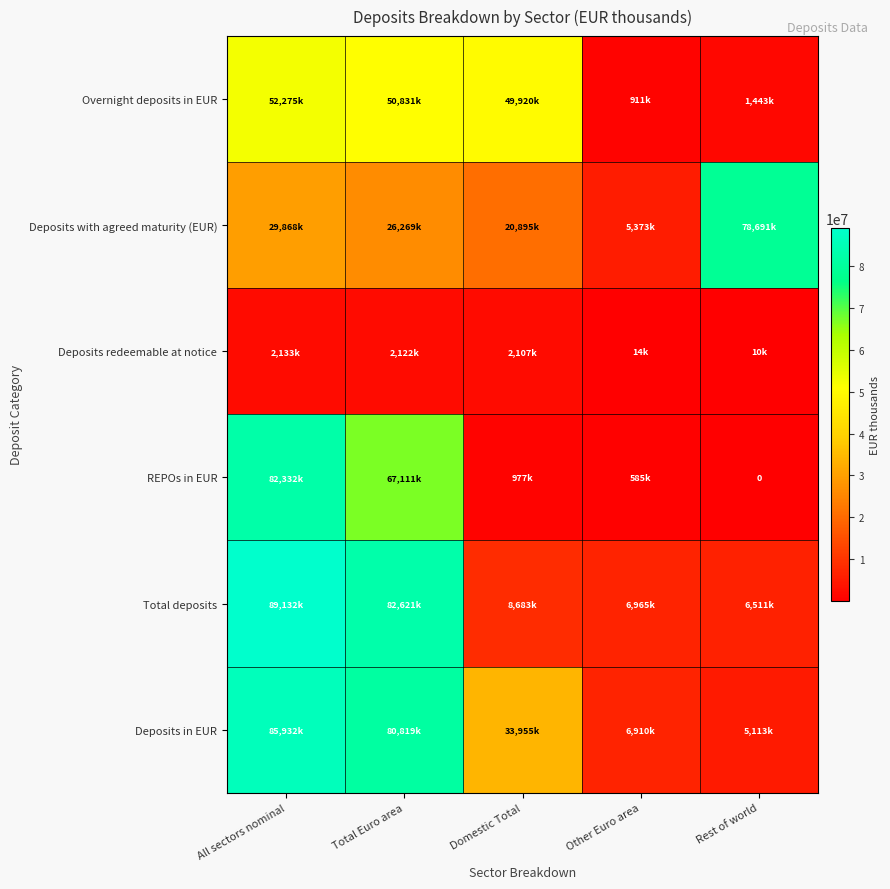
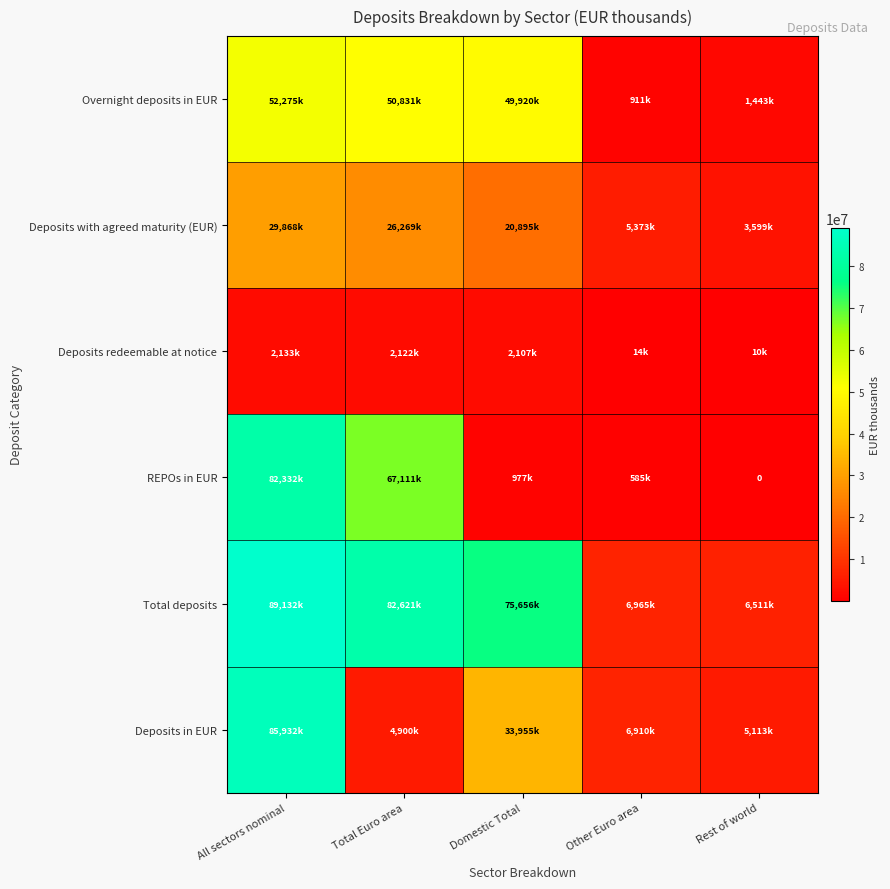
  {
    "Overnight deposits in EUR": {
      "All sectors nominal": "52,275k",
      "Total Euro area": "50,831k",
      "Domestic Total": "49,920k",
      "Other Euro area": "911k",
      "Rest of world": "1,443k"
    },
    "Deposits with agreed maturity (EUR)": {
      "All sectors nominal": "29,868k",
      "Total Euro area": "26,269k",
      "Domestic Total": "20,895k",
      "Other Euro area": "5,373k",
-     "Rest of world": "78,691k"
+     "Rest of world": "3,599k"
    },
    "Deposits redeemable at notice": {
      "All sectors nominal": "2,133k",
      "Total Euro area": "2,122k",
      "Domestic Total": "2,107k",
      "Other Euro area": "14k",
      "Rest of world": "10k"
    },
    "REPOs in EUR": {
      "All sectors nominal": "82,332k",
      "Total Euro area": "67,111k",
      "Domestic Total": "977k",
      "Other Euro area": "585k",
      "Rest of world": "0"
    },
    "Total deposits": {
      "All sectors nominal": "89,132k",
      "Total Euro area": "82,621k",
-     "Domestic Total": "8,683k",
+     "Domestic Total": "75,656k",
      "Other Euro area": "6,965k",
      "Rest of world": "6,511k"
    },
    "Deposits in EUR": {
      "All sectors nominal": "85,932k",
-     "Total Euro area": "80,819k",
+     "Total Euro area": "4,900k",
      "Domestic Total": "33,955k",
      "Other Euro area": "6,910k",
      "Rest of world": "5,113k"
    }
  }
